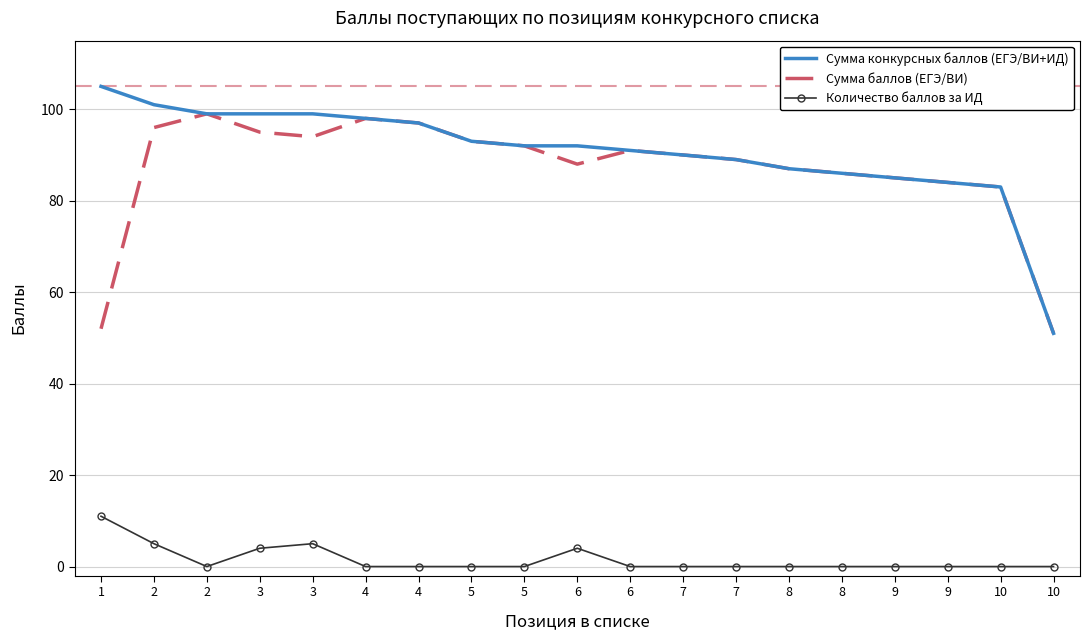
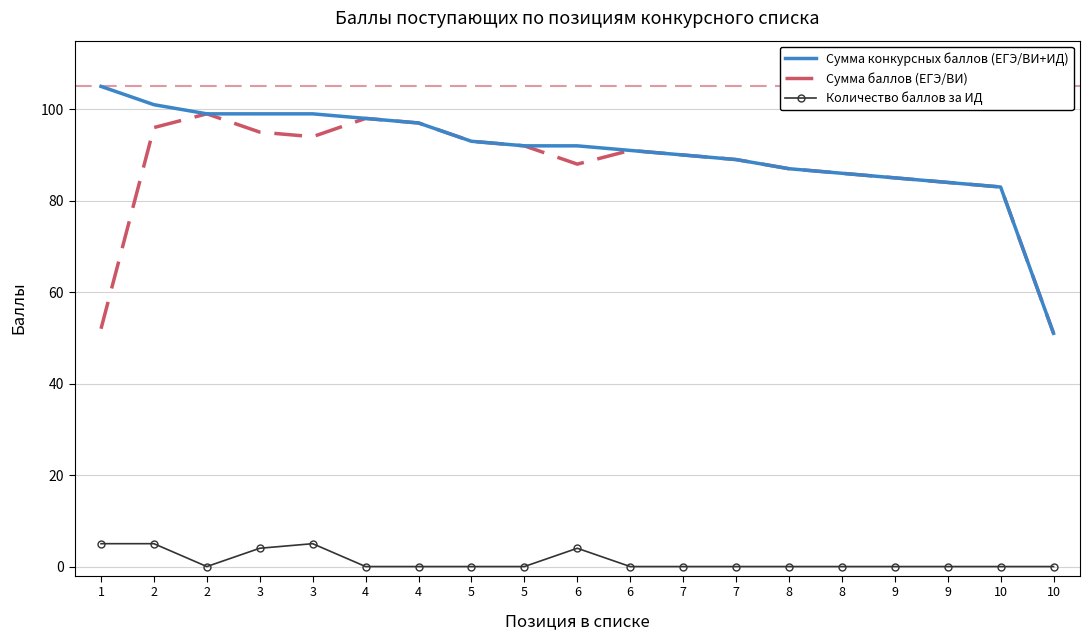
  {
    "Сумма конкурсных баллов (ЕГЭ/ВИ+ИД)": {
      "1": 105
    },
    "Сумма баллов (ЕГЭ/ВИ)": {
      "1": 52
    },
    "Количество баллов за ИД": {
-     "1": 11
+     "1": 5
    }
  }
